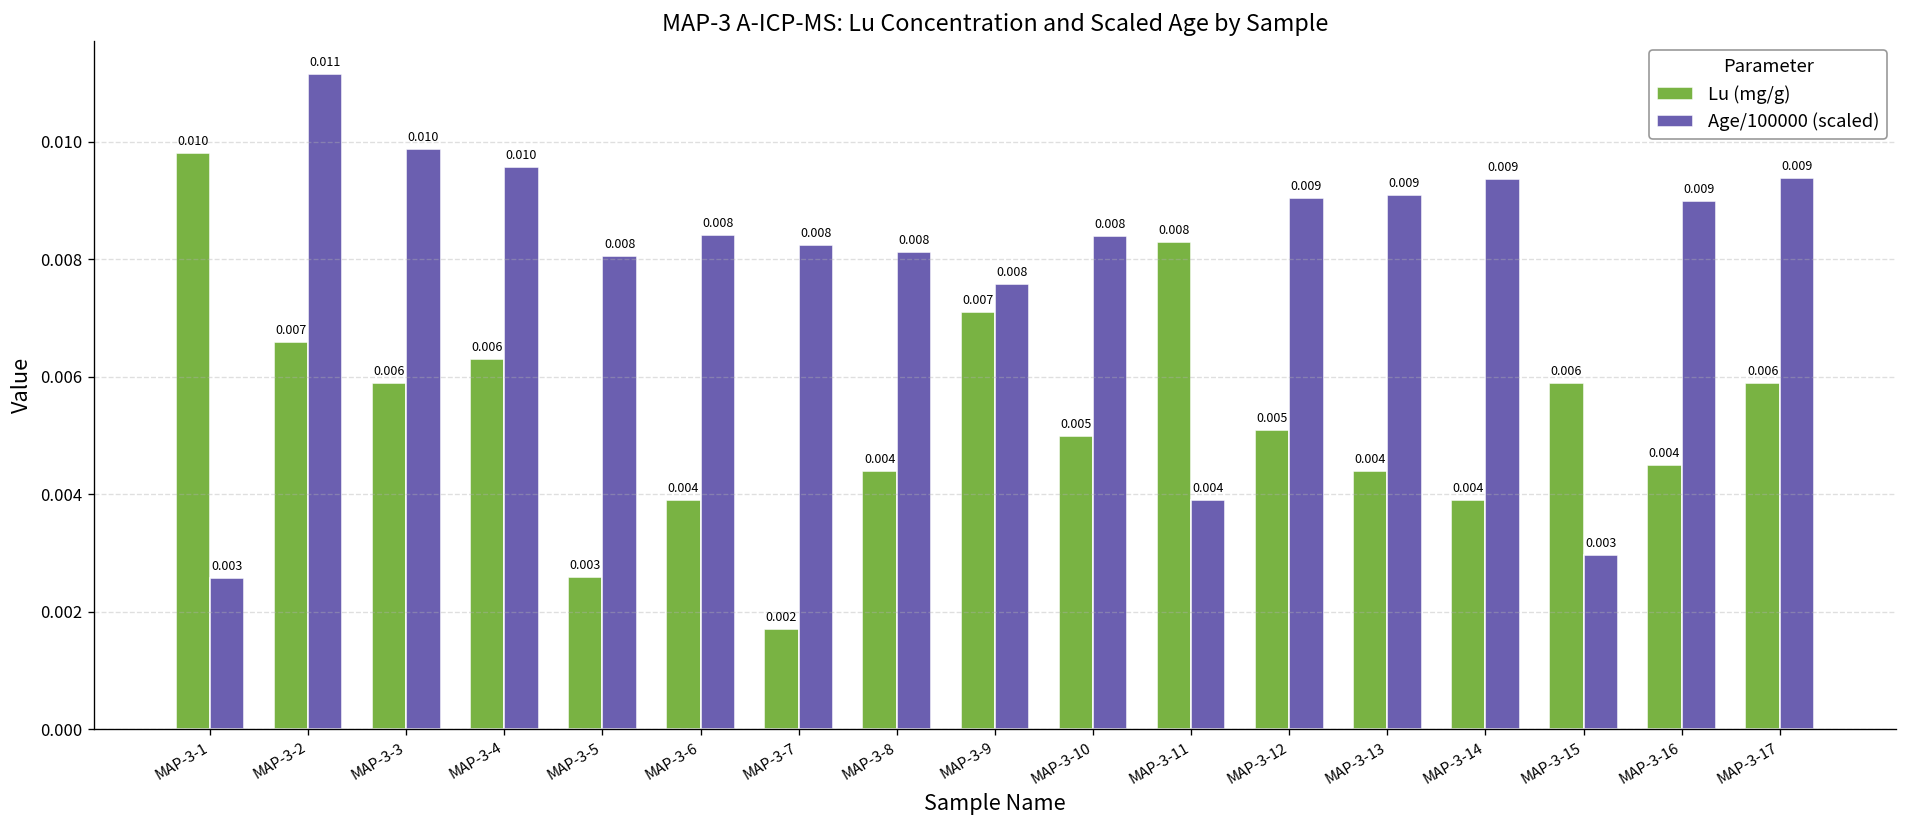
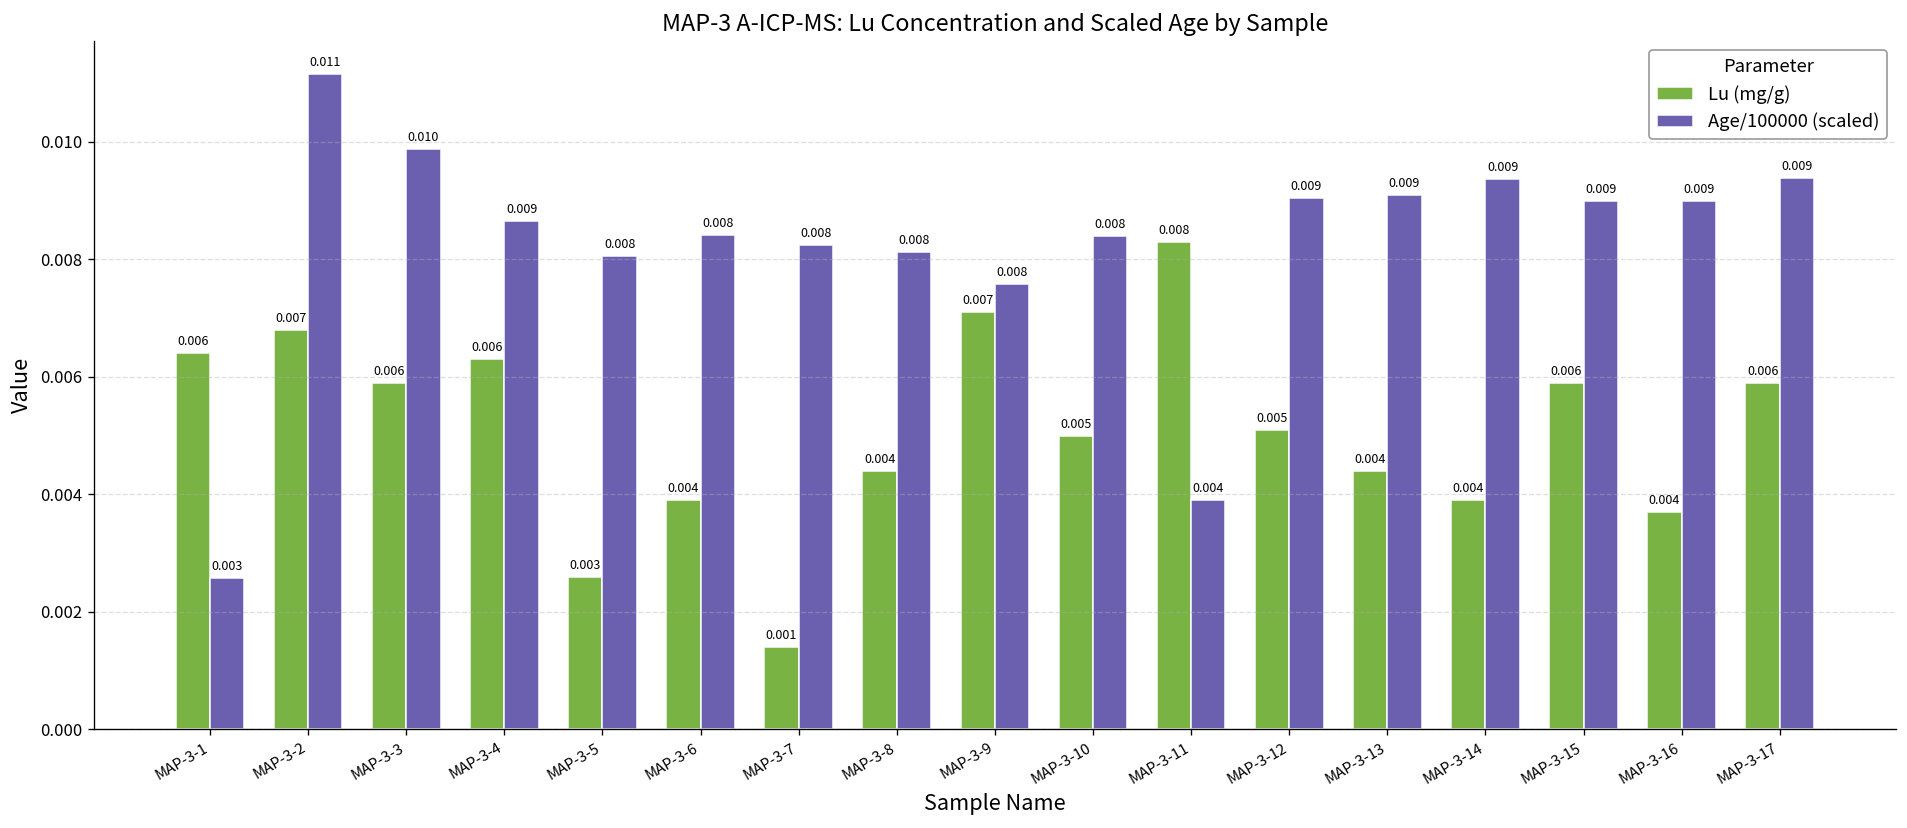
  {
    "Lu (mg/g)": {
-     "MAP-3-1": 0.010,
-     "MAP-3-2": 0.0066,
+     "MAP-3-1": 0.006,
+     "MAP-3-2": 0.0068,
      "MAP-3-3": 0.006,
      "MAP-3-4": 0.006,
      "MAP-3-5": 0.003,
      "MAP-3-6": 0.004,
-     "MAP-3-7": 0.002,
+     "MAP-3-7": 0.001,
      "MAP-3-8": 0.004,
      "MAP-3-9": 0.007,
      "MAP-3-10": 0.005,
      "MAP-3-11": 0.008,
      "MAP-3-12": 0.005,
      "MAP-3-13": 0.004,
      "MAP-3-14": 0.004,
      "MAP-3-15": 0.006,
-     "MAP-3-16": 0.0045,
+     "MAP-3-16": 0.0037,
      "MAP-3-17": 0.006
    },
    "Age/100000 (scaled)": {
      "MAP-3-1": 0.003,
      "MAP-3-2": 0.011,
      "MAP-3-3": 0.010,
-     "MAP-3-4": 0.010,
+     "MAP-3-4": 0.009,
      "MAP-3-5": 0.008,
      "MAP-3-6": 0.008,
      "MAP-3-7": 0.008,
      "MAP-3-8": 0.008,
      "MAP-3-9": 0.008,
      "MAP-3-10": 0.008,
      "MAP-3-11": 0.004,
      "MAP-3-12": 0.009,
      "MAP-3-13": 0.009,
      "MAP-3-14": 0.009,
-     "MAP-3-15": 0.003,
+     "MAP-3-15": 0.009,
      "MAP-3-16": 0.009,
      "MAP-3-17": 0.009
    }
  }
